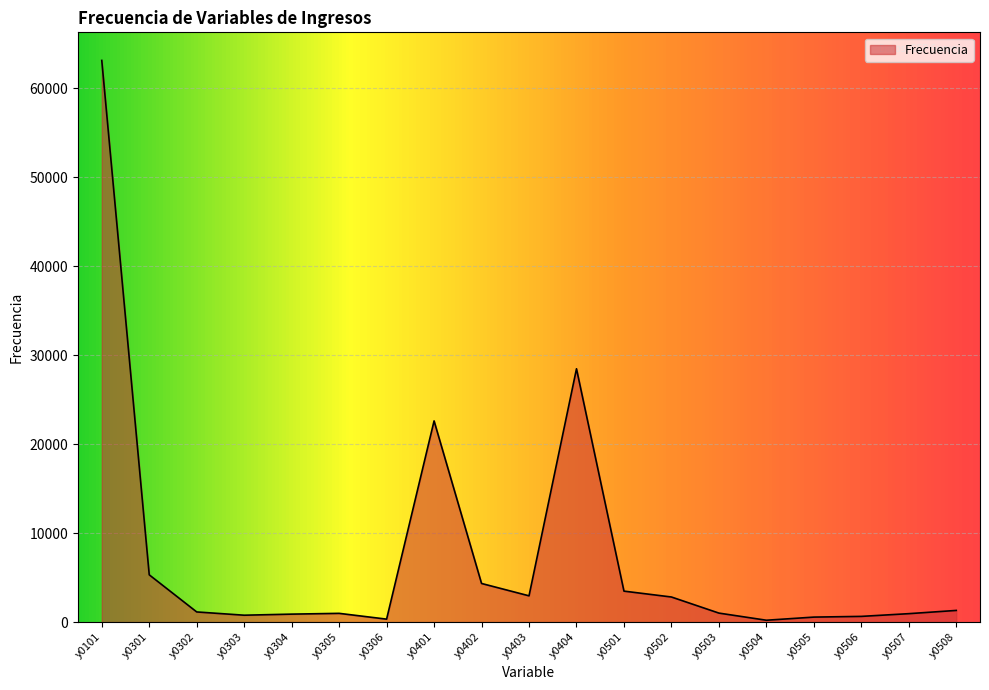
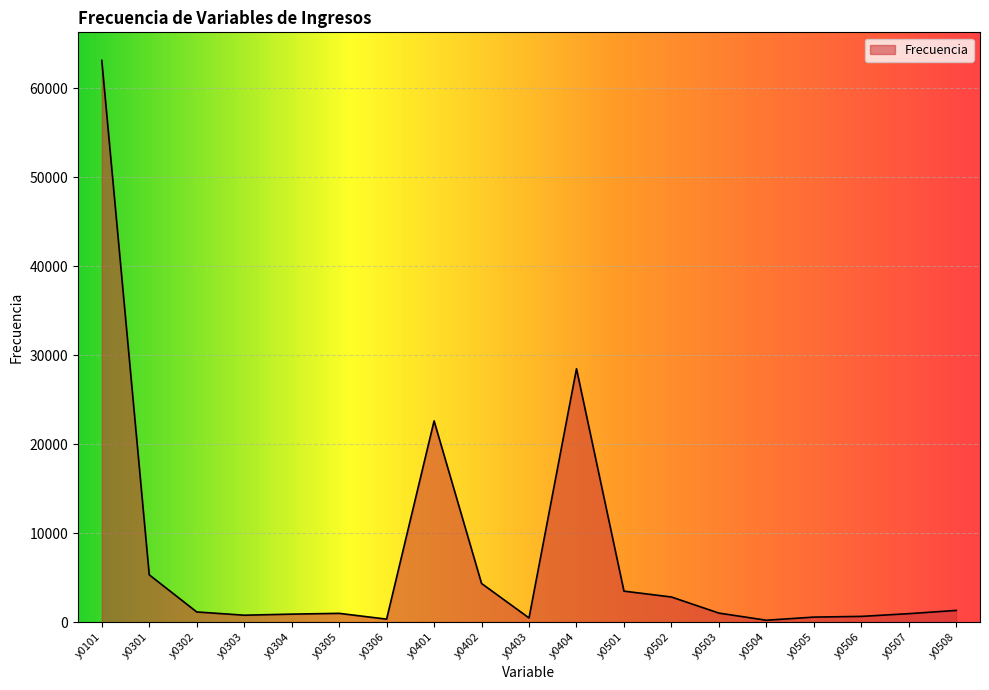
  {
    "y0101": 63000,
    "y0301": 5000,
    "y0302": 1000,
    "y0303": 1000,
    "y0304": 1000,
    "y0305": 1000,
    "y0306": 0,
    "y0401": 23000,
    "y0402": 4000,
-   "y0403": 3000,
+   "y0403": 0,
    "y0404": 28000,
    "y0501": 3000,
    "y0502": 3000,
    "y0503": 1000,
    "y0504": 0,
    "y0505": 1000,
    "y0506": 1000,
    "y0507": 1000,
    "y0508": 1000
  }
